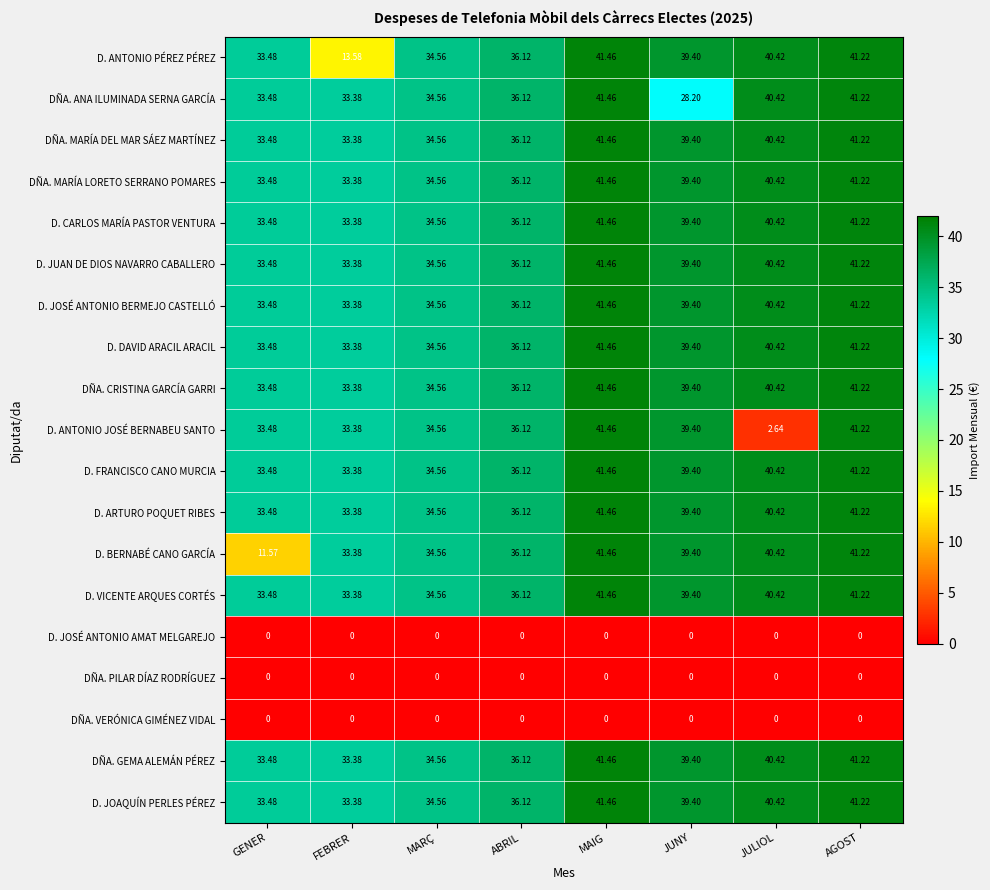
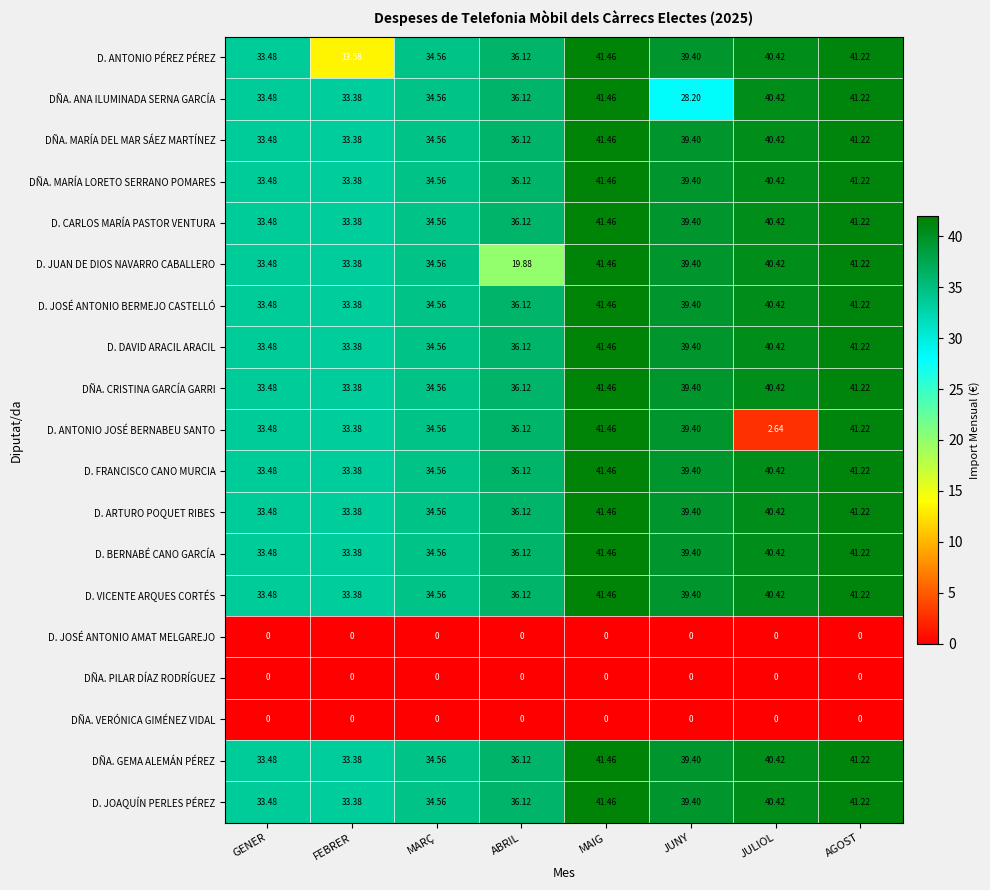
  {
    "D. ANTONIO PÉREZ PÉREZ": {
      "GENER": 33.48,
      "FEBRER": 13.58,
      "MARÇ": 34.56,
      "ABRIL": 36.12,
      "MAIG": 41.46,
      "JUNY": 39.40,
      "JULIOL": 40.42,
      "AGOST": 41.22
    },
    "DÑA. ANA ILUMINADA SERNA GARCÍA": {
      "GENER": 33.48,
      "FEBRER": 33.38,
      "MARÇ": 34.56,
      "ABRIL": 36.12,
      "MAIG": 41.46,
      "JUNY": 28.20,
      "JULIOL": 40.42,
      "AGOST": 41.22
    },
    "DÑA. MARÍA DEL MAR SÁEZ MARTÍNEZ": {
      "GENER": 33.48,
      "FEBRER": 33.38,
      "MARÇ": 34.56,
      "ABRIL": 36.12,
      "MAIG": 41.46,
      "JUNY": 39.40,
      "JULIOL": 40.42,
      "AGOST": 41.22
    },
    "DÑA. MARÍA LORETO SERRANO POMARES": {
      "GENER": 33.48,
      "FEBRER": 33.38,
      "MARÇ": 34.56,
      "ABRIL": 36.12,
      "MAIG": 41.46,
      "JUNY": 39.40,
      "JULIOL": 40.42,
      "AGOST": 41.22
    },
    "D. CARLOS MARÍA PASTOR VENTURA": {
      "GENER": 33.48,
      "FEBRER": 33.38,
      "MARÇ": 34.56,
      "ABRIL": 36.12,
      "MAIG": 41.46,
      "JUNY": 39.40,
      "JULIOL": 40.42,
      "AGOST": 41.22
    },
    "D. JUAN DE DIOS NAVARRO CABALLERO": {
      "GENER": 33.48,
      "FEBRER": 33.38,
      "MARÇ": 34.56,
-     "ABRIL": 36.12,
+     "ABRIL": 19.88,
      "MAIG": 41.46,
      "JUNY": 39.40,
      "JULIOL": 40.42,
      "AGOST": 41.22
    },
    "D. JOSÉ ANTONIO BERMEJO CASTELLÓ": {
      "GENER": 33.48,
      "FEBRER": 33.38,
      "MARÇ": 34.56,
      "ABRIL": 36.12,
      "MAIG": 41.46,
      "JUNY": 39.40,
      "JULIOL": 40.42,
      "AGOST": 41.22
    },
    "D. DAVID ARACIL ARACIL": {
      "GENER": 33.48,
      "FEBRER": 33.38,
      "MARÇ": 34.56,
      "ABRIL": 36.12,
      "MAIG": 41.46,
      "JUNY": 39.40,
      "JULIOL": 40.42,
      "AGOST": 41.22
    },
    "DÑA. CRISTINA GARCÍA GARRI": {
      "GENER": 33.48,
      "FEBRER": 33.38,
      "MARÇ": 34.56,
      "ABRIL": 36.12,
      "MAIG": 41.46,
      "JUNY": 39.40,
      "JULIOL": 40.42,
      "AGOST": 41.22
    },
    "D. ANTONIO JOSÉ BERNABEU SANTO": {
      "GENER": 33.48,
      "FEBRER": 33.38,
      "MARÇ": 34.56,
      "ABRIL": 36.12,
      "MAIG": 41.46,
      "JUNY": 39.40,
      "JULIOL": 2.64,
      "AGOST": 41.22
    },
    "D. FRANCISCO CANO MURCIA": {
      "GENER": 33.48,
      "FEBRER": 33.38,
      "MARÇ": 34.56,
      "ABRIL": 36.12,
      "MAIG": 41.46,
      "JUNY": 39.40,
      "JULIOL": 40.42,
      "AGOST": 41.22
    },
    "D. ARTURO POQUET RIBES": {
      "GENER": 33.48,
      "FEBRER": 33.38,
      "MARÇ": 34.56,
      "ABRIL": 36.12,
      "MAIG": 41.46,
      "JUNY": 39.40,
      "JULIOL": 40.42,
      "AGOST": 41.22
    },
    "D. BERNABÉ CANO GARCÍA": {
-     "GENER": 11.57,
+     "GENER": 33.48,
      "FEBRER": 33.38,
      "MARÇ": 34.56,
      "ABRIL": 36.12,
      "MAIG": 41.46,
      "JUNY": 39.40,
      "JULIOL": 40.42,
      "AGOST": 41.22
    },
    "D. VICENTE ARQUES CORTÉS": {
      "GENER": 33.48,
      "FEBRER": 33.38,
      "MARÇ": 34.56,
      "ABRIL": 36.12,
      "MAIG": 41.46,
      "JUNY": 39.40,
      "JULIOL": 40.42,
      "AGOST": 41.22
    },
    "D. JOSÉ ANTONIO AMAT MELGAREJO": {
      "GENER": 0,
      "FEBRER": 0,
      "MARÇ": 0,
      "ABRIL": 0,
      "MAIG": 0,
      "JUNY": 0,
      "JULIOL": 0,
      "AGOST": 0
    },
    "DÑA. PILAR DÍAZ RODRÍGUEZ": {
      "GENER": 0,
      "FEBRER": 0,
      "MARÇ": 0,
      "ABRIL": 0,
      "MAIG": 0,
      "JUNY": 0,
      "JULIOL": 0,
      "AGOST": 0
    },
    "DÑA. VERÓNICA GIMÉNEZ VIDAL": {
      "GENER": 0,
      "FEBRER": 0,
      "MARÇ": 0,
      "ABRIL": 0,
      "MAIG": 0,
      "JUNY": 0,
      "JULIOL": 0,
      "AGOST": 0
    },
    "DÑA. GEMA ALEMÁN PÉREZ": {
      "GENER": 33.48,
      "FEBRER": 33.38,
      "MARÇ": 34.56,
      "ABRIL": 36.12,
      "MAIG": 41.46,
      "JUNY": 39.40,
      "JULIOL": 40.42,
      "AGOST": 41.22
    },
    "D. JOAQUÍN PERLES PÉREZ": {
      "GENER": 33.48,
      "FEBRER": 33.38,
      "MARÇ": 34.56,
      "ABRIL": 36.12,
      "MAIG": 41.46,
      "JUNY": 39.40,
      "JULIOL": 40.42,
      "AGOST": 41.22
    }
  }
